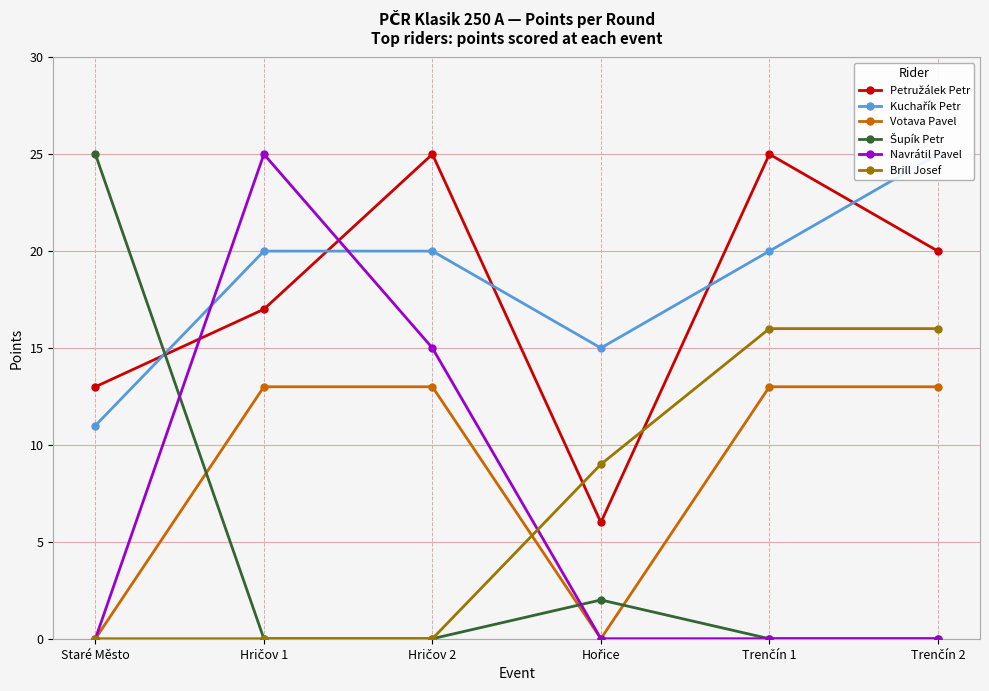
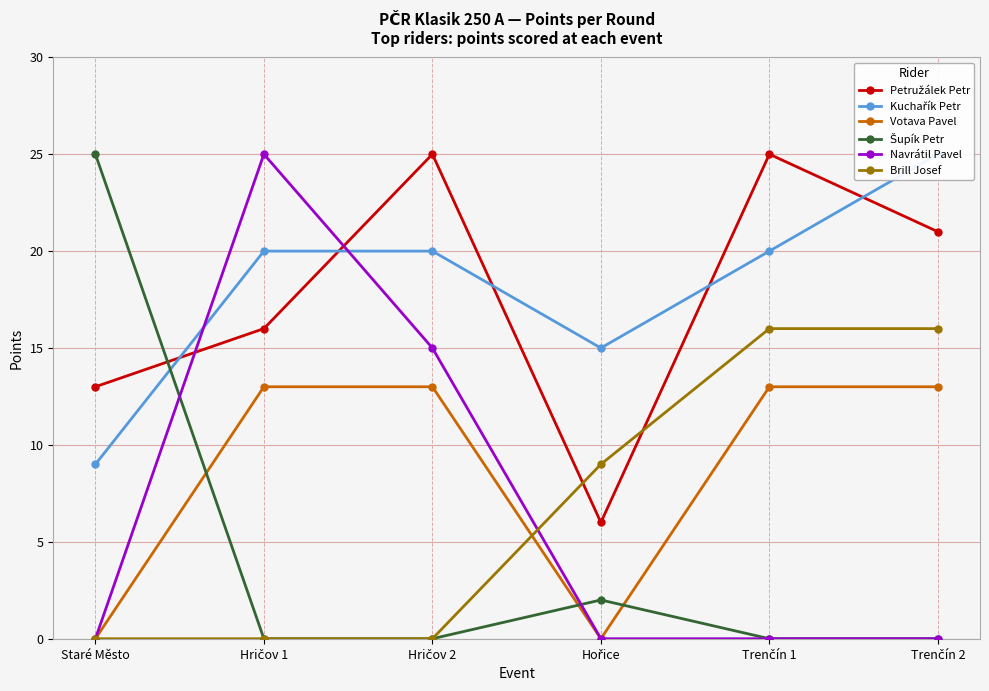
  {
    "Petružálek Petr": {
      "Staré Město": 13,
-     "Hričov 1": 17,
+     "Hričov 1": 16,
      "Hričov 2": 25,
      "Hořice": 6,
      "Trenčín 1": 25,
-     "Trenčín 2": 20
+     "Trenčín 2": 21
    },
    "Kuchařík Petr": {
-     "Staré Město": 11,
+     "Staré Město": 9,
      "Hričov 1": 20,
      "Hričov 2": 20,
      "Hořice": 15,
      "Trenčín 1": 20
    },
    "Šupík Petr": {
      "Staré Město": 25,
      "Hořice": 2
    },
    "Navrátil Pavel": {
      "Hričov 1": 25,
      "Hričov 2": 15
    }
  }
